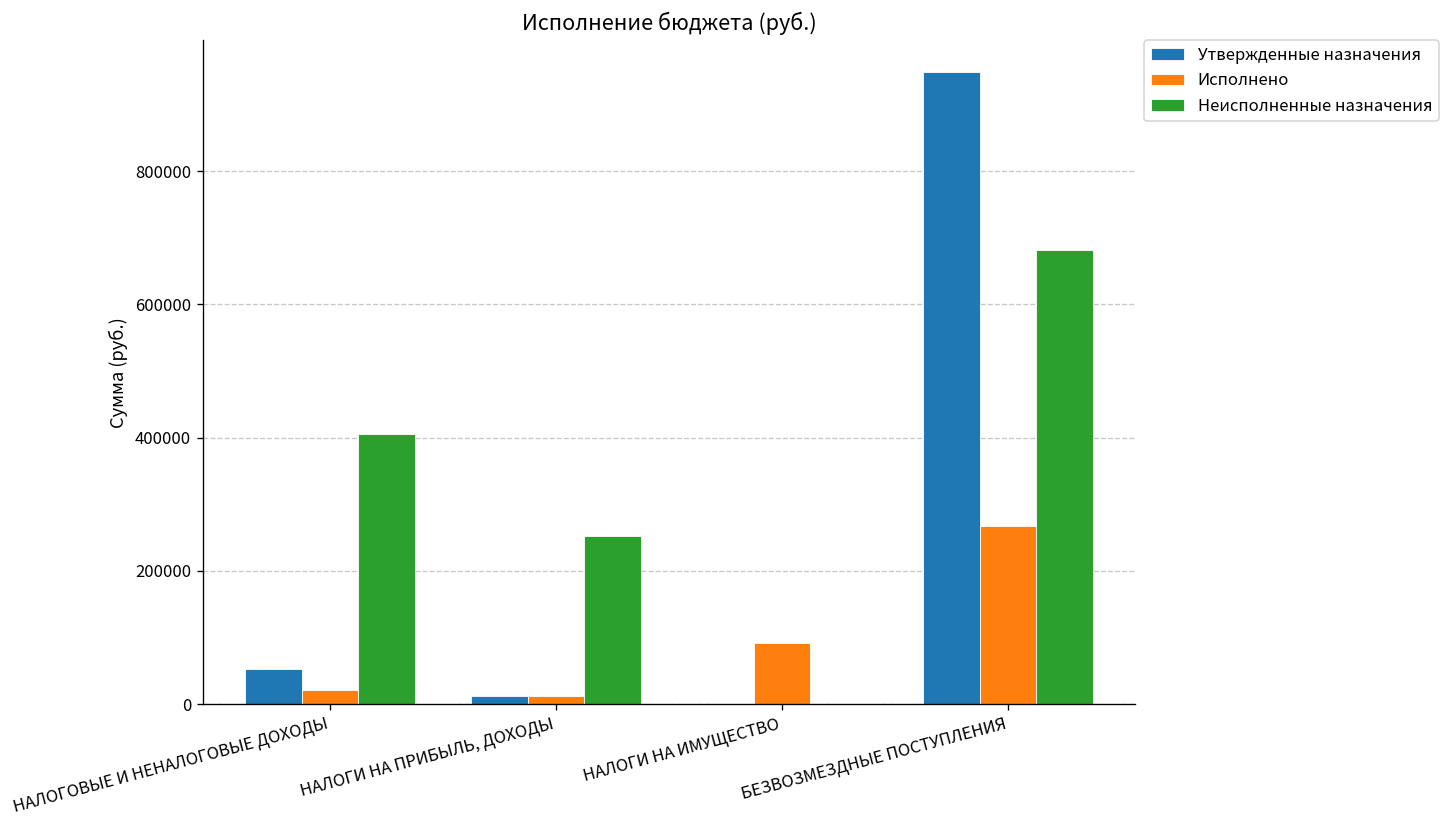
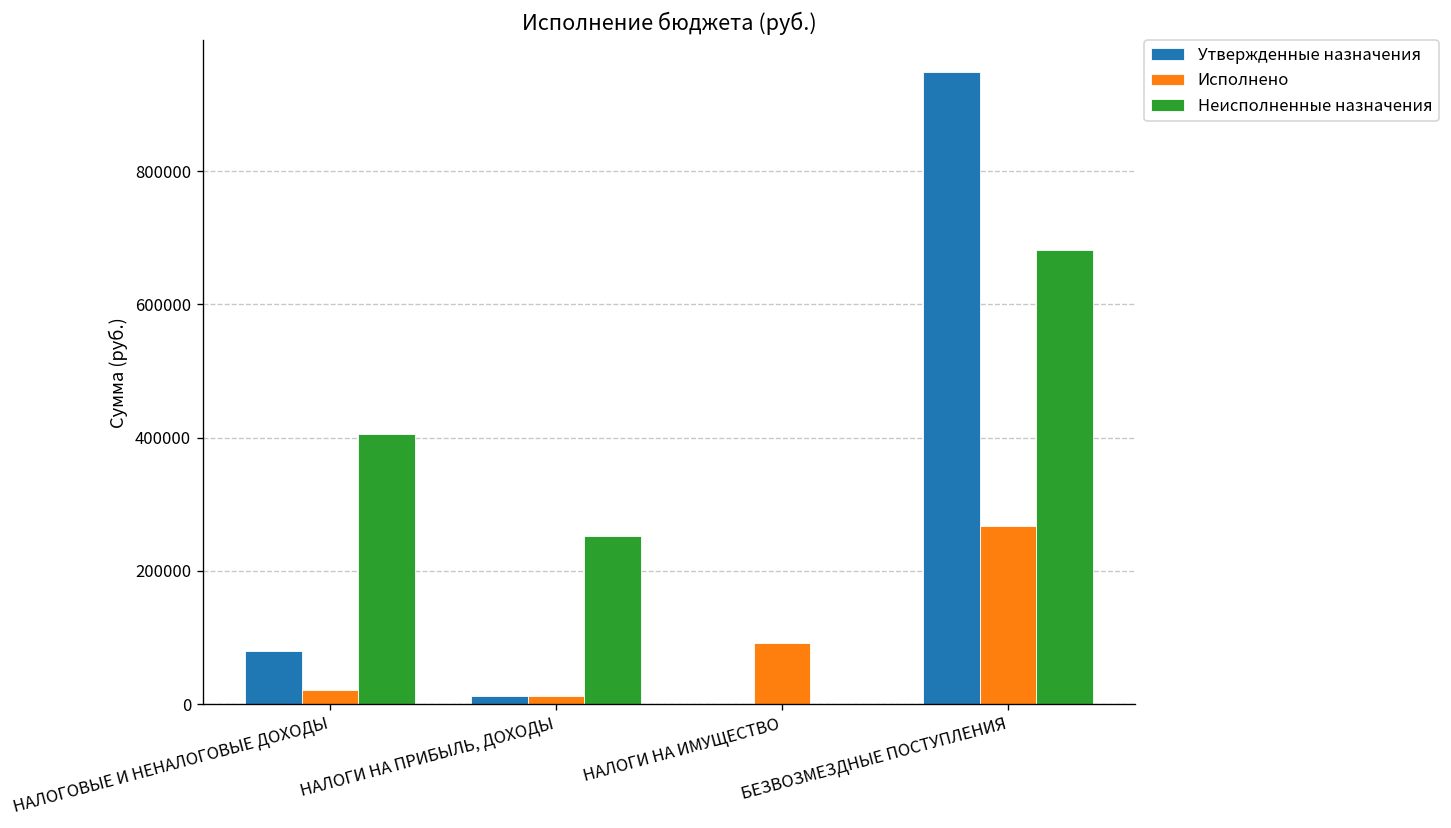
  {
    "Утвержденные назначения": {
-     "НАЛОГОВЫЕ И НЕНАЛОГОВЫЕ ДОХОДЫ": 50000,
+     "НАЛОГОВЫЕ И НЕНАЛОГОВЫЕ ДОХОДЫ": 80000,
      "НАЛОГИ НА ПРИБЫЛЬ, ДОХОДЫ": 10000,
      "НАЛОГИ НА ИМУЩЕСТВО": 0,
      "БЕЗВОЗМЕЗДНЫЕ ПОСТУПЛЕНИЯ": 950000
    },
    "Исполнено": {
      "НАЛОГОВЫЕ И НЕНАЛОГОВЫЕ ДОХОДЫ": 20000,
      "НАЛОГИ НА ПРИБЫЛЬ, ДОХОДЫ": 10000,
      "НАЛОГИ НА ИМУЩЕСТВО": 90000,
      "БЕЗВОЗМЕЗДНЫЕ ПОСТУПЛЕНИЯ": 270000
    },
    "Неисполненные назначения": {
      "НАЛОГОВЫЕ И НЕНАЛОГОВЫЕ ДОХОДЫ": 410000,
      "НАЛОГИ НА ПРИБЫЛЬ, ДОХОДЫ": 250000,
      "НАЛОГИ НА ИМУЩЕСТВО": 0,
      "БЕЗВОЗМЕЗДНЫЕ ПОСТУПЛЕНИЯ": 680000
    }
  }
